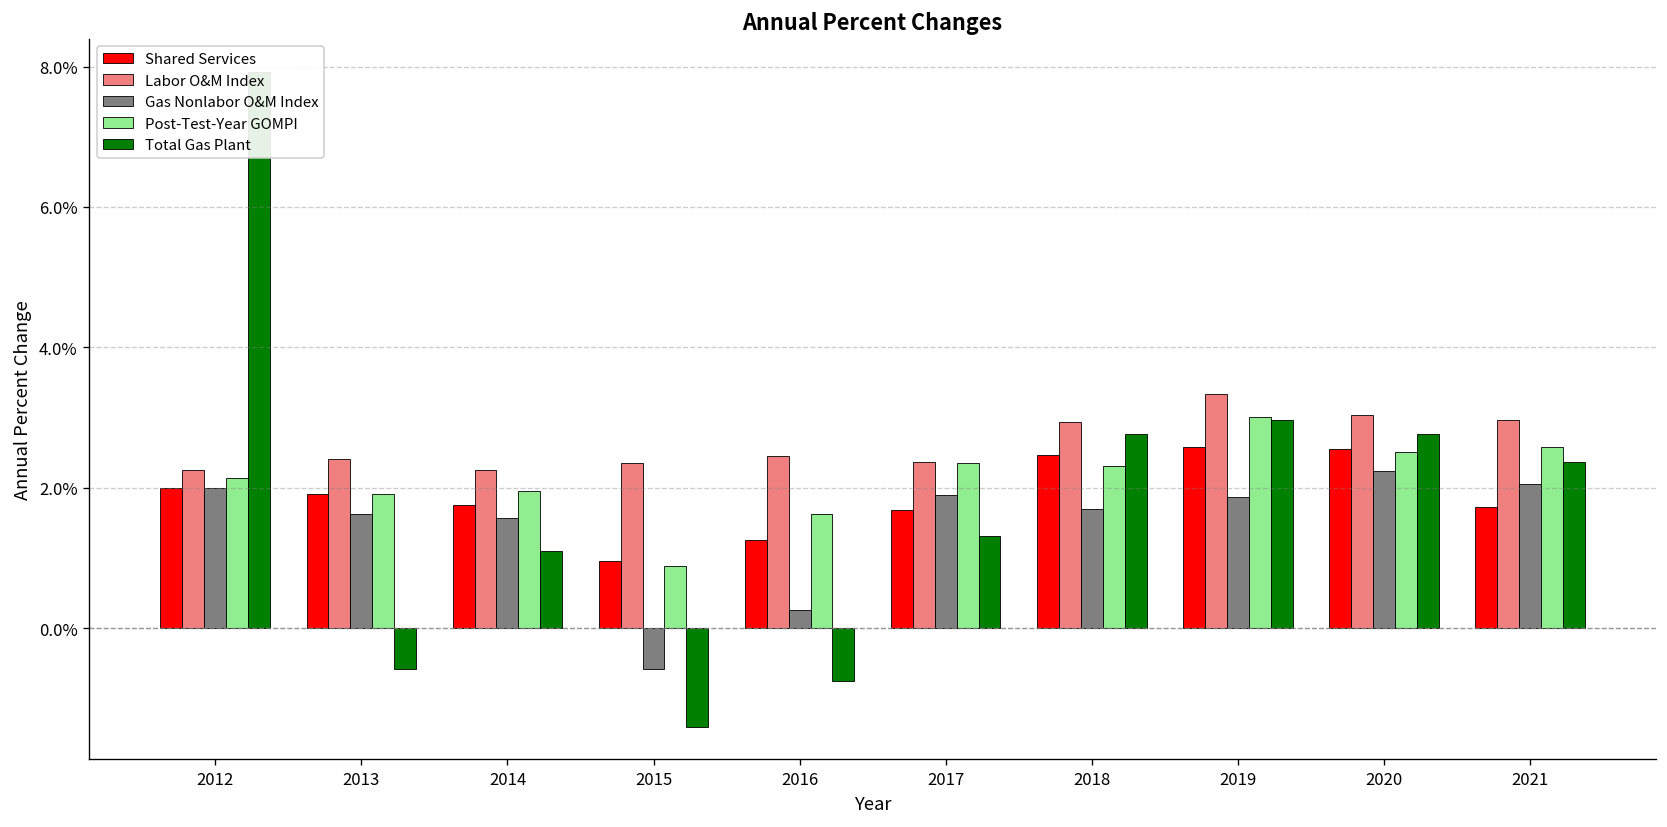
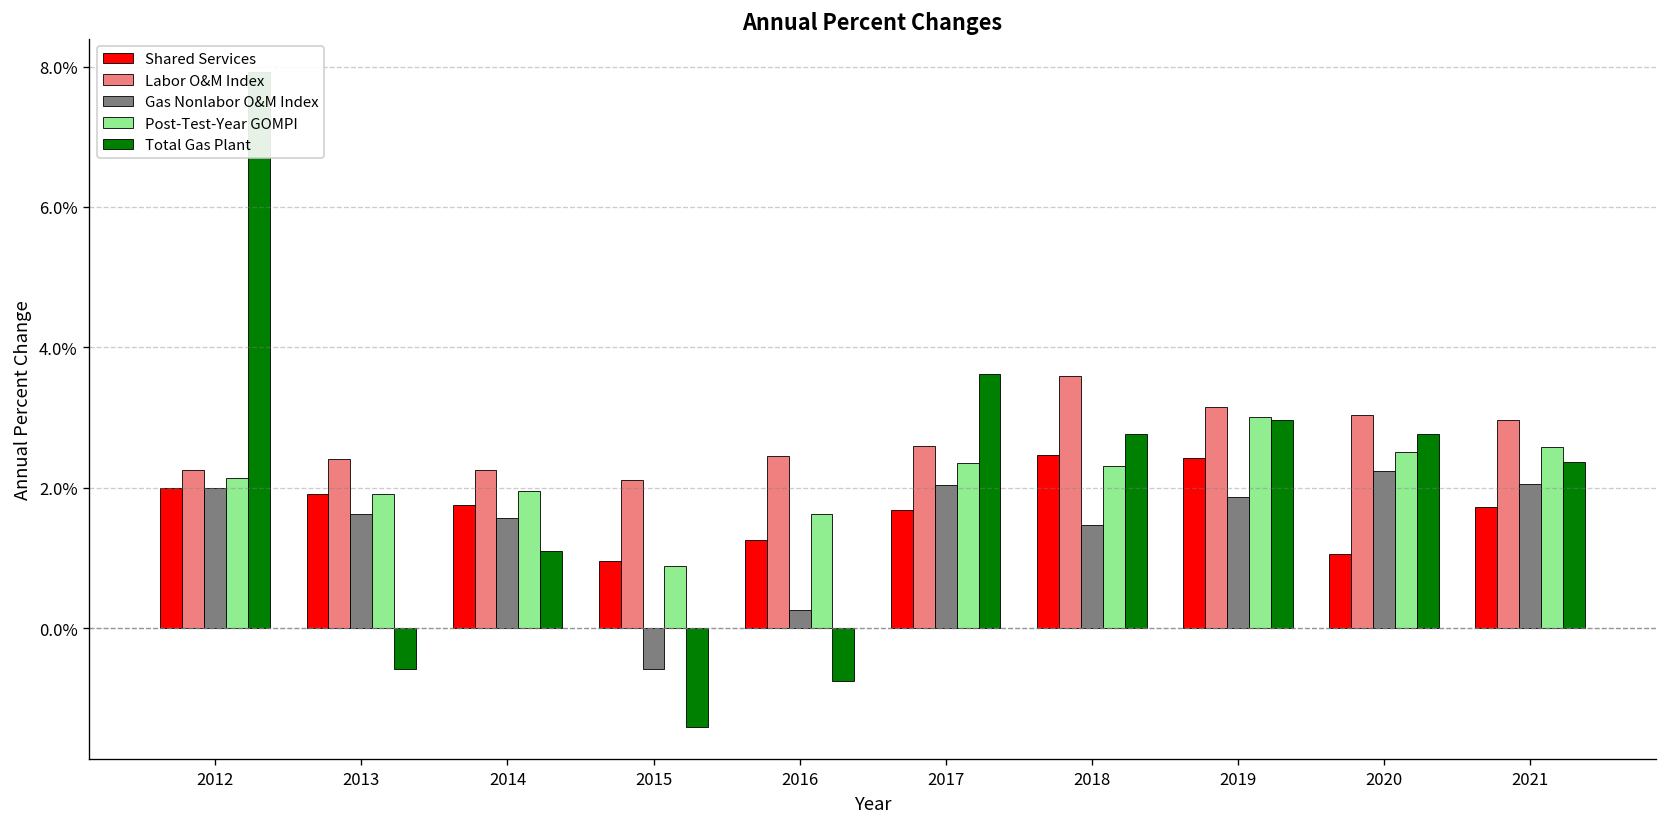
  {
    "Shared Services": {
      "2012": "2.0%",
      "2013": "1.9%",
      "2014": "1.8%",
      "2015": "1.0%",
      "2016": "1.3%",
      "2017": "1.7%",
      "2018": "2.5%",
-     "2019": "2.6%",
-     "2020": "2.5%",
+     "2019": "2.4%",
+     "2020": "1.1%",
      "2021": "1.7%"
    },
    "Labor O&M Index": {
      "2012": "2.3%",
      "2013": "2.4%",
      "2014": "2.3%",
-     "2015": "2.4%",
+     "2015": "2.1%",
      "2016": "2.5%",
-     "2017": "2.4%",
-     "2018": "2.9%",
-     "2019": "3.3%",
+     "2017": "2.6%",
+     "2018": "3.6%",
+     "2019": "3.1%",
      "2020": "3.0%",
      "2021": "3.0%"
    },
    "Gas Nonlabor O&M Index": {
      "2012": "2.0%",
      "2013": "1.6%",
      "2014": "1.6%",
      "2015": "-0.6%",
      "2016": "0.3%",
-     "2017": "1.9%",
-     "2018": "1.7%",
+     "2017": "2.0%",
+     "2018": "1.5%",
      "2019": "1.9%",
      "2020": "2.2%",
      "2021": "2.1%"
    },
    "Post-Test-Year GOMPI": {
      "2012": "2.1%",
      "2013": "1.9%",
      "2014": "2.0%",
      "2015": "0.9%",
      "2016": "1.6%",
      "2017": "2.4%",
      "2018": "2.3%",
      "2019": "3.0%",
      "2020": "2.5%",
      "2021": "2.6%"
    },
    "Total Gas Plant": {
      "2013": "-0.6%",
      "2014": "1.1%",
      "2015": "-1.4%",
      "2016": "-0.8%",
-     "2017": "1.3%",
+     "2017": "3.6%",
      "2018": "2.8%",
      "2019": "3.0%",
      "2020": "2.8%",
      "2021": "2.4%"
    }
  }
